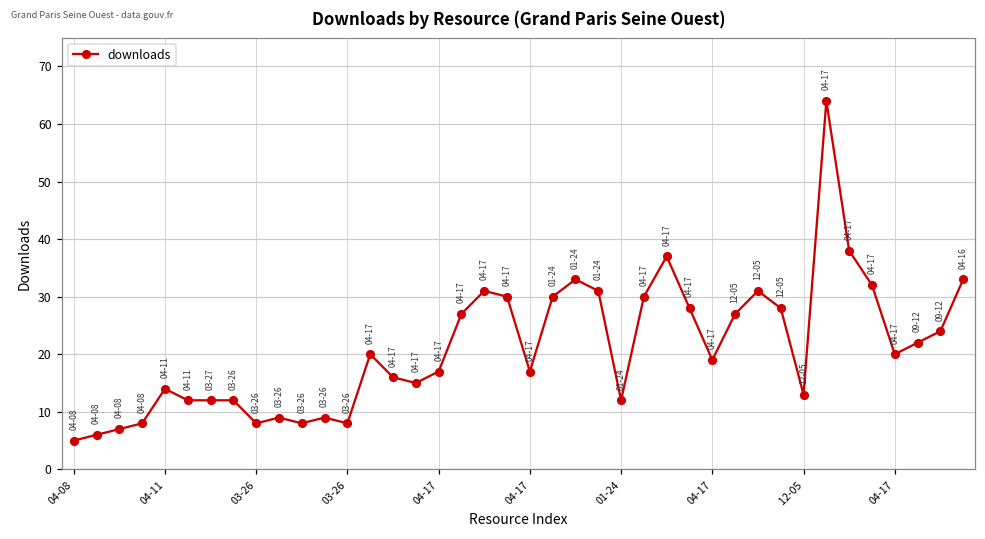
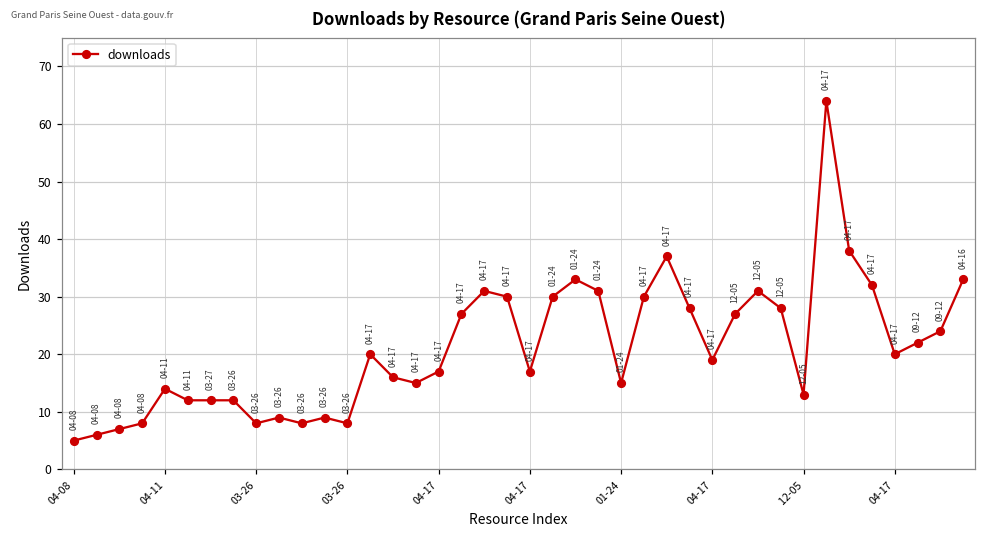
  {
-   "01-24": 12
+   "01-24": 15
  }
